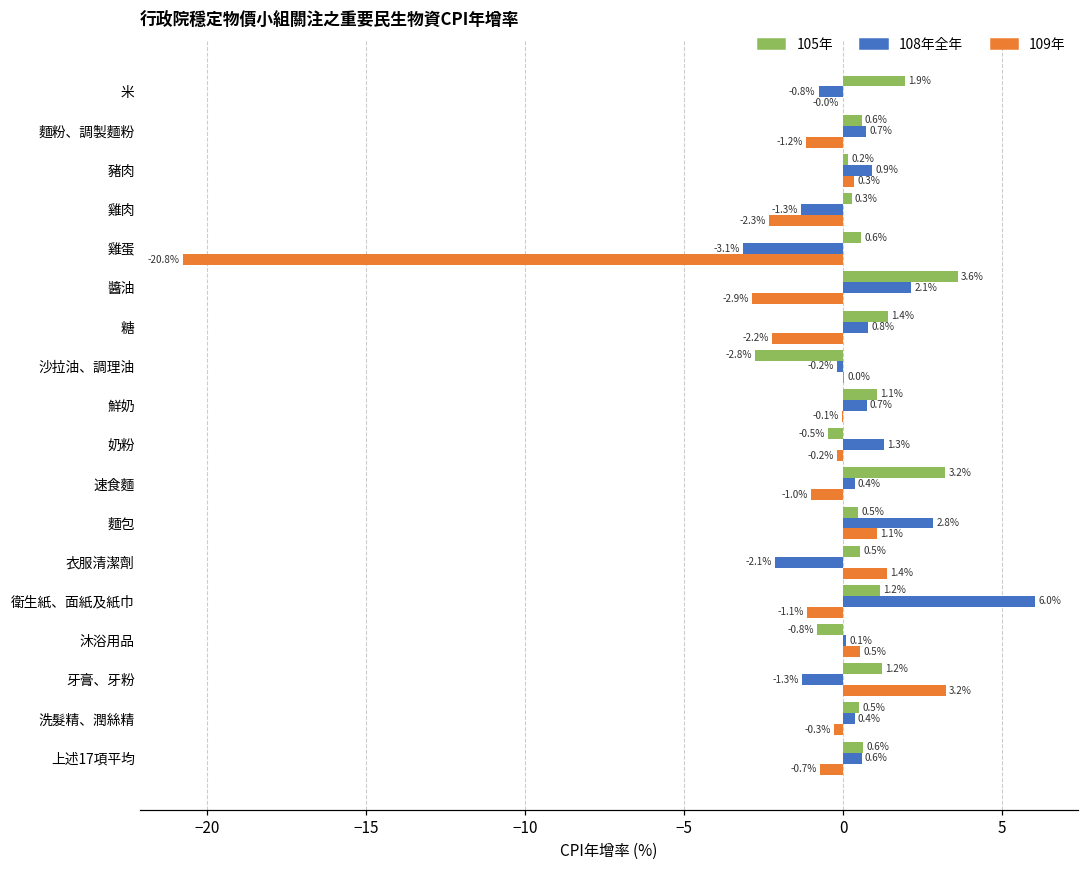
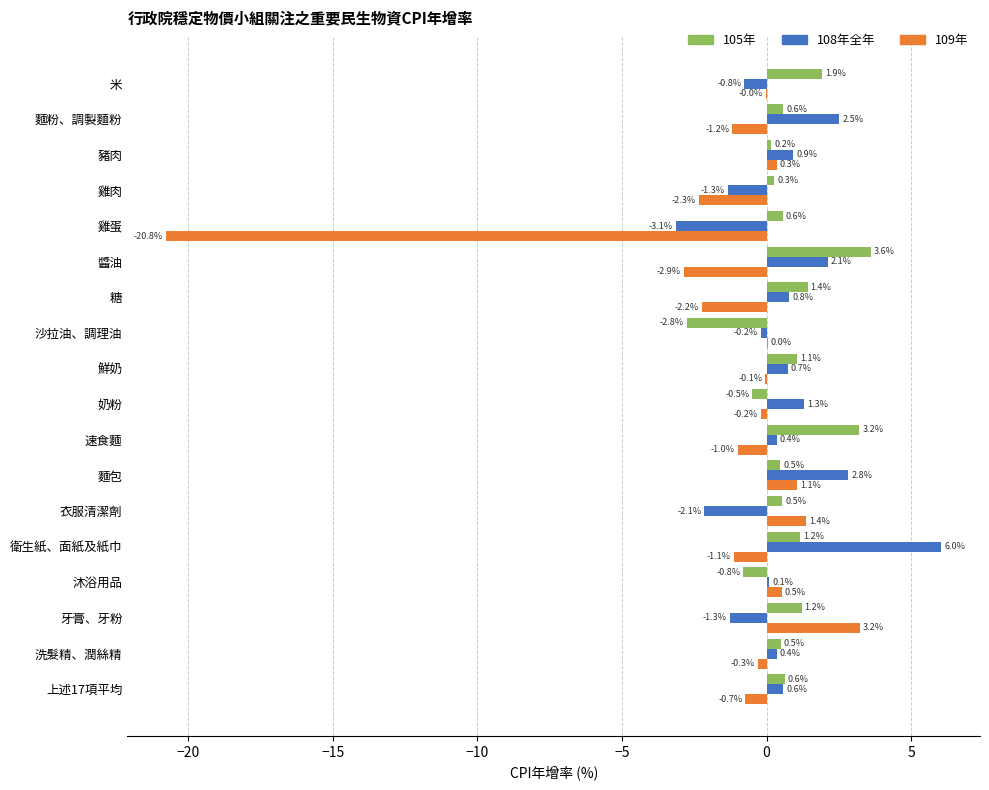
  {
    "105年": {
      "米": "1.9%",
      "麵粉、調製麵粉": "0.6%",
      "豬肉": "0.2%",
      "雞肉": "0.3%",
      "雞蛋": "0.6%",
      "醬油": "3.6%",
      "糖": "1.4%",
      "沙拉油、調理油": "-2.8%",
      "鮮奶": "1.1%",
      "奶粉": "-0.5%",
      "速食麵": "3.2%",
      "麵包": "0.5%",
      "衣服清潔劑": "0.5%",
      "衛生紙、面紙及紙巾": "1.2%",
      "沐浴用品": "-0.8%",
      "牙膏、牙粉": "1.2%",
      "洗髮精、潤絲精": "0.5%",
      "上述17項平均": "0.6%"
    },
    "108年全年": {
      "米": "-0.8%",
-     "麵粉、調製麵粉": "0.7%",
+     "麵粉、調製麵粉": "2.5%",
      "豬肉": "0.9%",
      "雞肉": "-1.3%",
      "雞蛋": "-3.1%",
      "醬油": "2.1%",
      "糖": "0.8%",
      "沙拉油、調理油": "-0.2%",
      "鮮奶": "0.7%",
      "奶粉": "1.3%",
      "速食麵": "0.4%",
      "麵包": "2.8%",
      "衣服清潔劑": "-2.1%",
      "衛生紙、面紙及紙巾": "6.0%",
      "沐浴用品": "0.1%",
      "牙膏、牙粉": "-1.3%",
      "洗髮精、潤絲精": "0.4%",
      "上述17項平均": "0.6%"
    },
    "109年": {
      "米": "-0.0%",
      "麵粉、調製麵粉": "-1.2%",
      "豬肉": "0.3%",
      "雞肉": "-2.3%",
      "雞蛋": "-20.8%",
      "醬油": "-2.9%",
      "糖": "-2.2%",
      "沙拉油、調理油": "0.0%",
      "鮮奶": "-0.1%",
      "奶粉": "-0.2%",
      "速食麵": "-1.0%",
      "麵包": "1.1%",
      "衣服清潔劑": "1.4%",
      "衛生紙、面紙及紙巾": "-1.1%",
      "沐浴用品": "0.5%",
      "牙膏、牙粉": "3.2%",
      "洗髮精、潤絲精": "-0.3%",
      "上述17項平均": "-0.7%"
    }
  }
